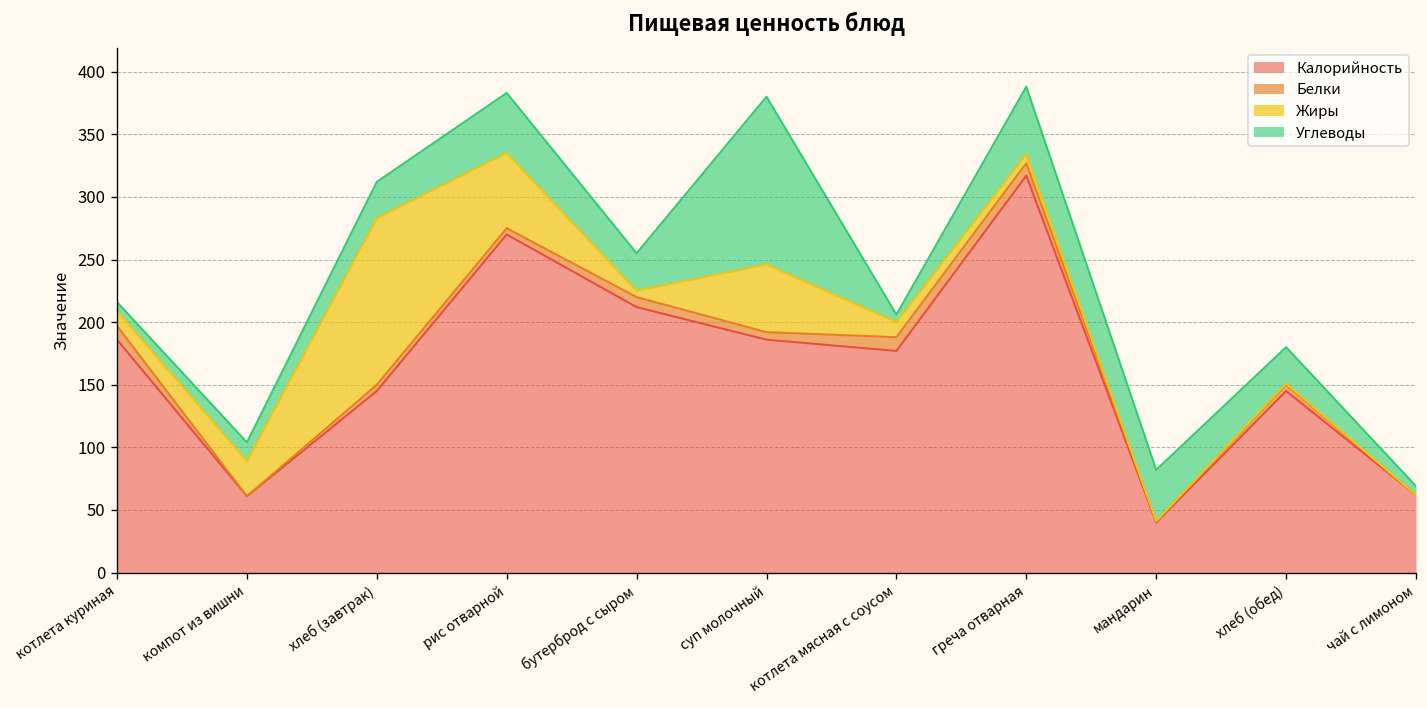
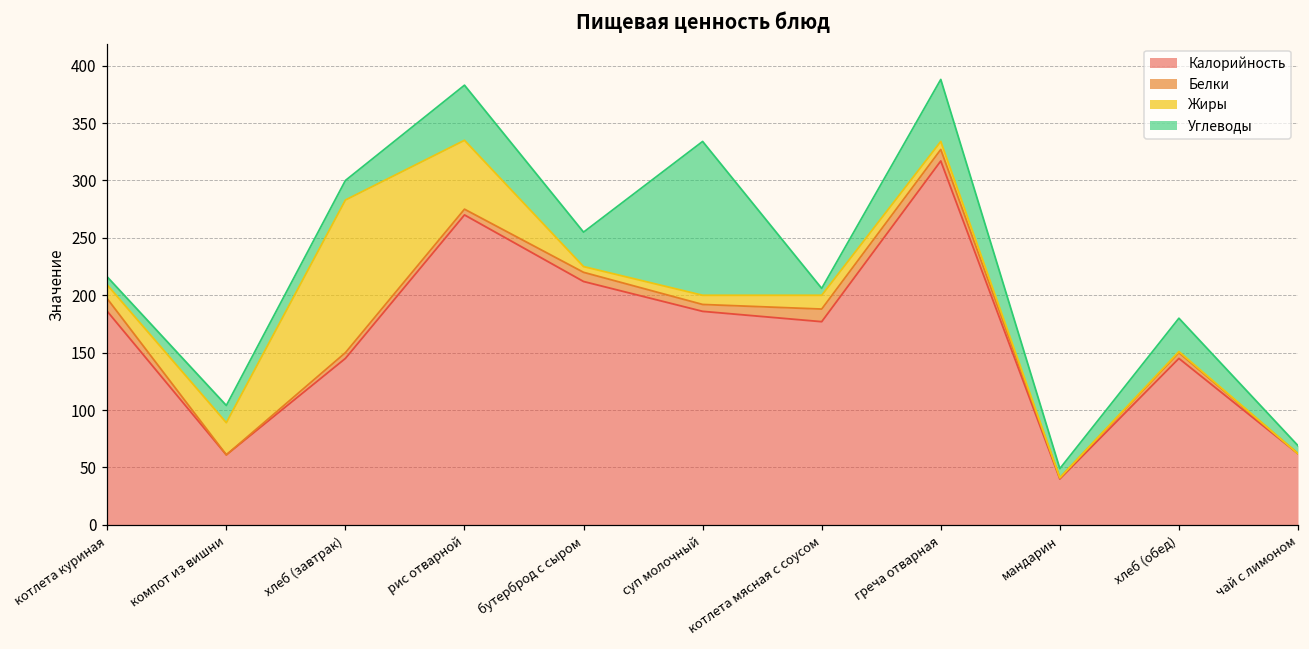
  {
    "Жиры": {
      "котлета куриная": 12,
      "компот из вишни": 28,
      "хлеб (завтрак)": 133,
      "рис отварной": 60,
      "бутерброд с сыром": 5,
-     "суп молочный": 54,
+     "суп молочный": 8,
      "котлета мясная с соусом": 12,
      "греча отварная": 7
    },
    "Углеводы": {
      "котлета куриная": 7,
      "компот из вишни": 15,
-     "хлеб (завтрак)": 29,
+     "хлеб (завтрак)": 17,
      "рис отварной": 48,
      "бутерброд с сыром": 30,
      "суп молочный": 134,
      "котлета мясная с соусом": 6,
      "греча отварная": 54,
-     "мандарин": 41,
+     "мандарин": 8,
      "хлеб (обед)": 29,
      "чай с лимоном": 7
    }
  }
